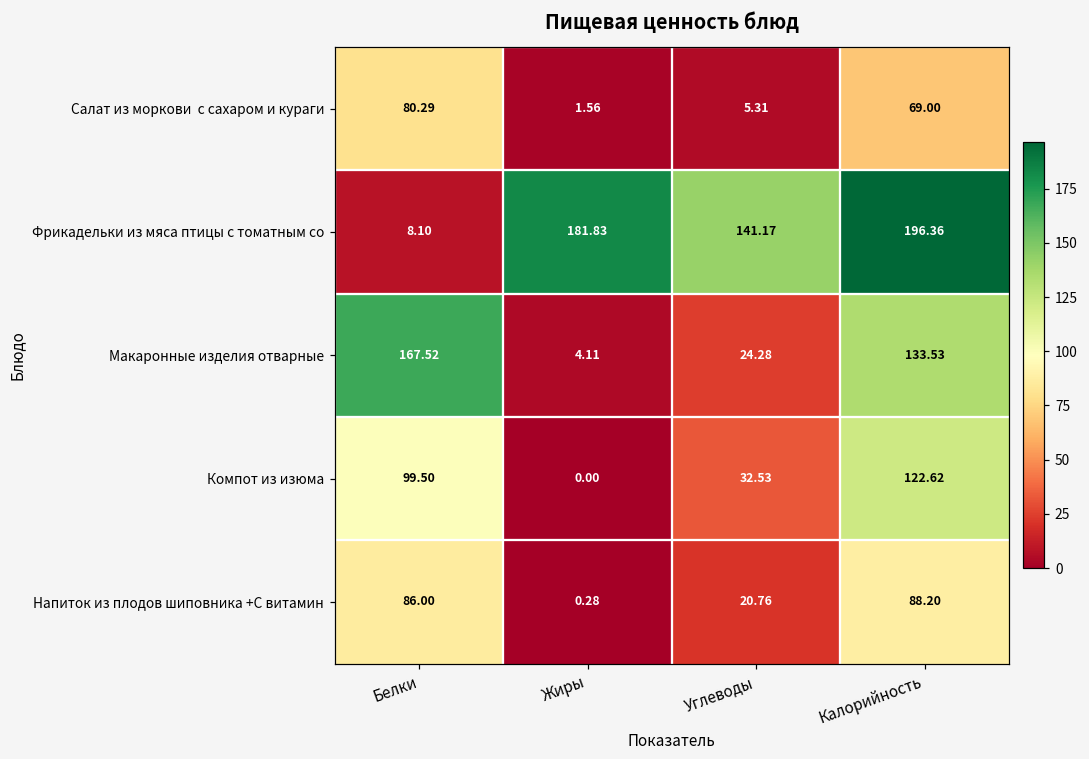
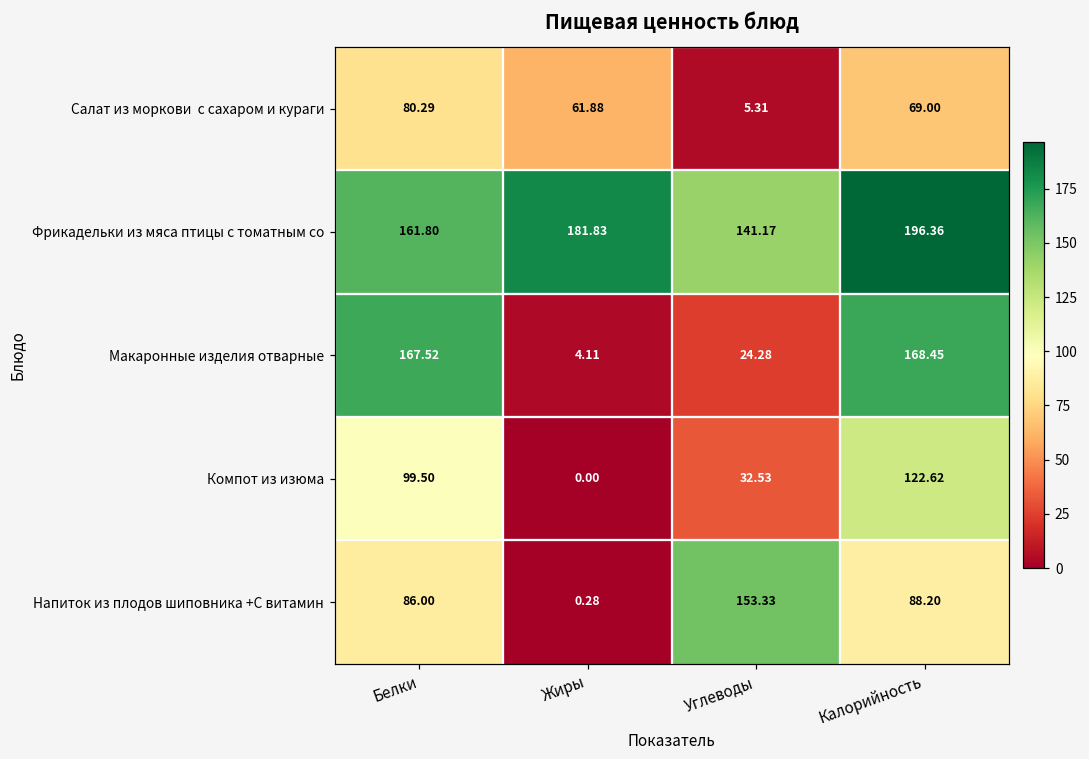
  {
    "Салат из моркови с сахаром и кураги": {
      "Белки": 80.29,
-     "Жиры": 1.56,
+     "Жиры": 61.88,
      "Углеводы": 5.31,
      "Калорийность": 69.00
    },
    "Фрикадельки из мяса птицы с томатным со": {
-     "Белки": 8.10,
+     "Белки": 161.80,
      "Жиры": 181.83,
      "Углеводы": 141.17,
      "Калорийность": 196.36
    },
    "Макаронные изделия отварные": {
      "Белки": 167.52,
      "Жиры": 4.11,
      "Углеводы": 24.28,
-     "Калорийность": 133.53
+     "Калорийность": 168.45
    },
    "Компот из изюма": {
      "Белки": 99.50,
      "Жиры": 0.00,
      "Углеводы": 32.53,
      "Калорийность": 122.62
    },
    "Напиток из плодов шиповника +С витамин": {
      "Белки": 86.00,
      "Жиры": 0.28,
-     "Углеводы": 20.76,
+     "Углеводы": 153.33,
      "Калорийность": 88.20
    }
  }
